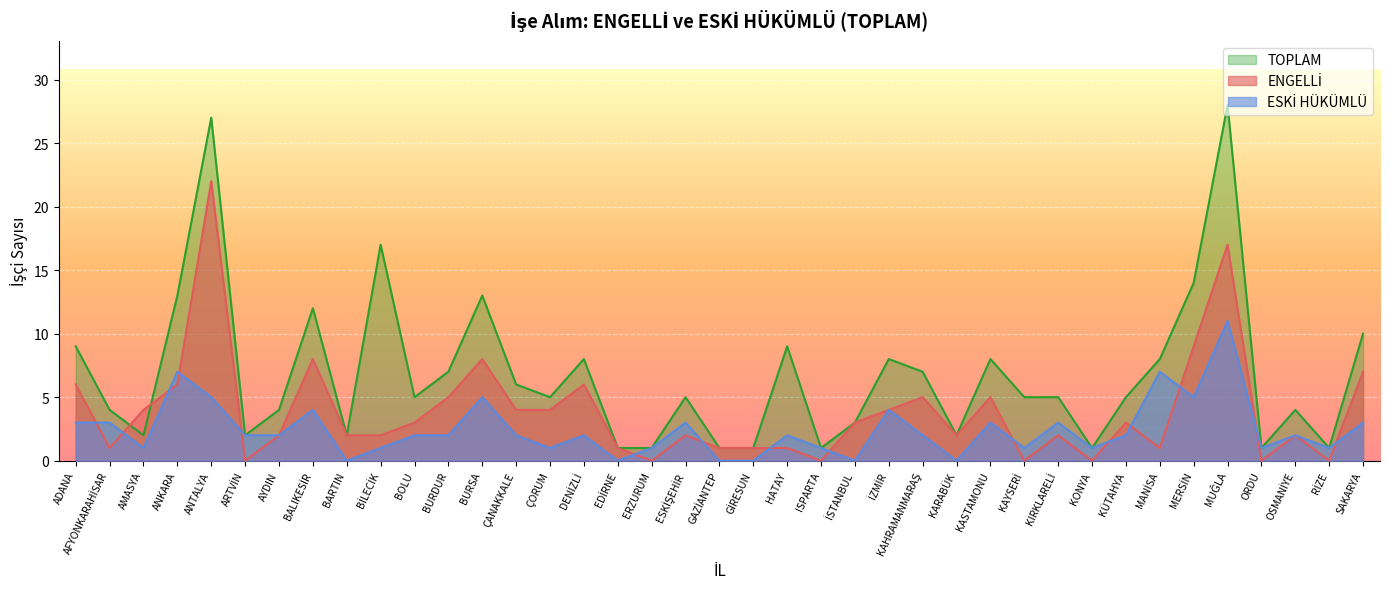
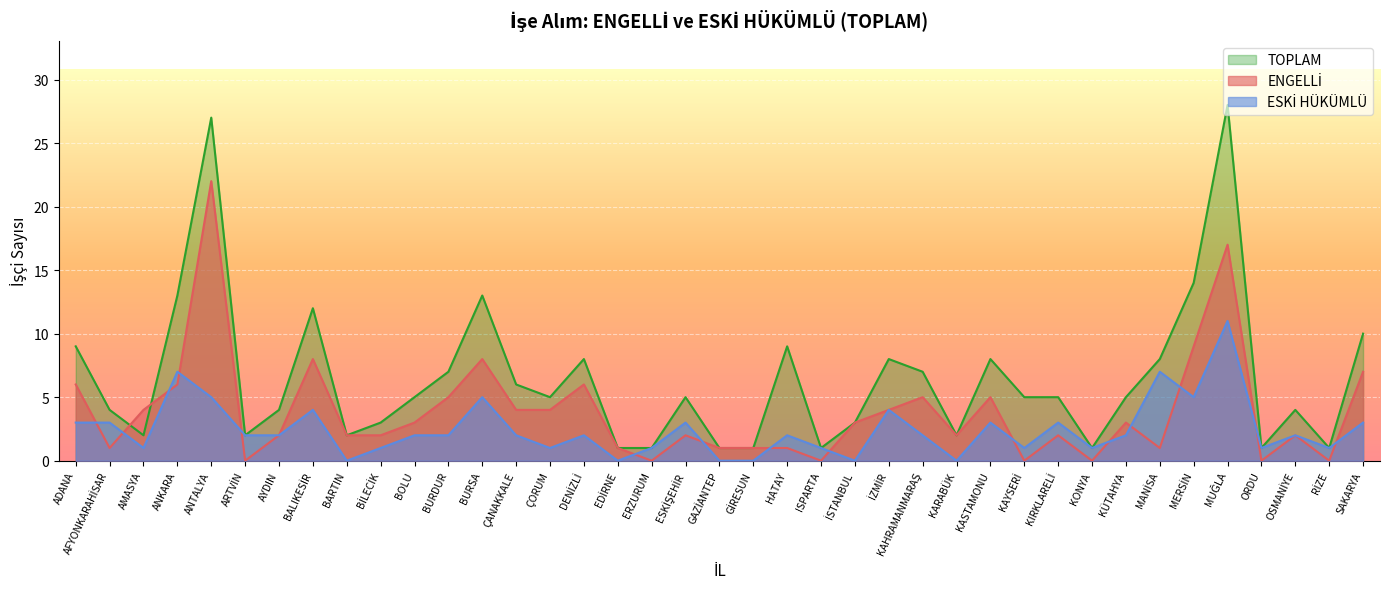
  {
    "TOPLAM": {
      "ADANA": 9,
      "AFYONKARAHİSAR": 4,
      "AMASYA": 2,
      "ANKARA": 13,
      "ANTALYA": 27,
      "AYDIN": 4,
      "BALIKESİR": 12,
-     "BİLECİK": 17,
+     "BİLECİK": 3,
      "BOLU": 5,
      "BURDUR": 7,
      "BURSA": 13,
      "ÇANAKKALE": 6,
      "ÇORUM": 5,
      "DENİZLİ": 8,
      "ESKİŞEHİR": 5,
      "HATAY": 9,
      "İZMİR": 8,
      "KAHRAMANMARAŞ": 7,
      "KASTAMONU": 8,
      "KAYSERİ": 5,
      "KIRKLARELİ": 5,
      "KÜTAHYA": 5,
      "MANİSA": 8,
      "MERSİN": 14,
      "OSMANİYE": 4,
      "SAKARYA": 10
    },
    "ENGELLİ": {
      "ADANA": 6,
      "AFYONKARAHİSAR": 1,
      "AMASYA": 4,
      "ANKARA": 6,
      "ANTALYA": 22,
      "ARTVİN": 0,
      "BALIKESİR": 8,
      "BİLECİK": 2,
      "BOLU": 3,
      "BURDUR": 5,
      "BURSA": 8,
      "ÇANAKKALE": 4,
      "ÇORUM": 4,
      "DENİZLİ": 6,
      "ERZURUM": 0,
      "ESKİŞEHİR": 2,
      "HATAY": 1,
      "ISPARTA": 0,
      "KAHRAMANMARAŞ": 5,
      "KASTAMONU": 5,
      "KAYSERİ": 0,
      "KIRKLARELİ": 2,
      "KONYA": 0,
      "KÜTAHYA": 3,
      "MANİSA": 1,
      "MERSİN": 9,
      "MUĞLA": 17,
      "ORDU": 0,
      "RİZE": 0,
      "SAKARYA": 7
    },
    "ESKİ HÜKÜMLÜ": {
      "ADANA": 3,
      "AFYONKARAHİSAR": 3,
      "AMASYA": 1,
      "ANKARA": 7,
      "ANTALYA": 5,
      "BALIKESİR": 4,
      "BARTIN": 0,
      "BİLECİK": 1,
      "BOLU": 2,
      "BURDUR": 2,
      "BURSA": 5,
      "ÇANAKKALE": 2,
      "ÇORUM": 1,
      "DENİZLİ": 2,
      "EDİRNE": 0,
      "ESKİŞEHİR": 3,
      "GAZİANTEP": 0,
      "GİRESUN": 0,
      "HATAY": 2,
      "İSTANBUL": 0,
      "KAHRAMANMARAŞ": 2,
      "KARABÜK": 0,
      "KASTAMONU": 3,
      "KAYSERİ": 1,
      "KIRKLARELİ": 3,
      "KÜTAHYA": 2,
      "MANİSA": 7,
      "MERSİN": 5,
      "MUĞLA": 11,
      "SAKARYA": 3
    }
  }
